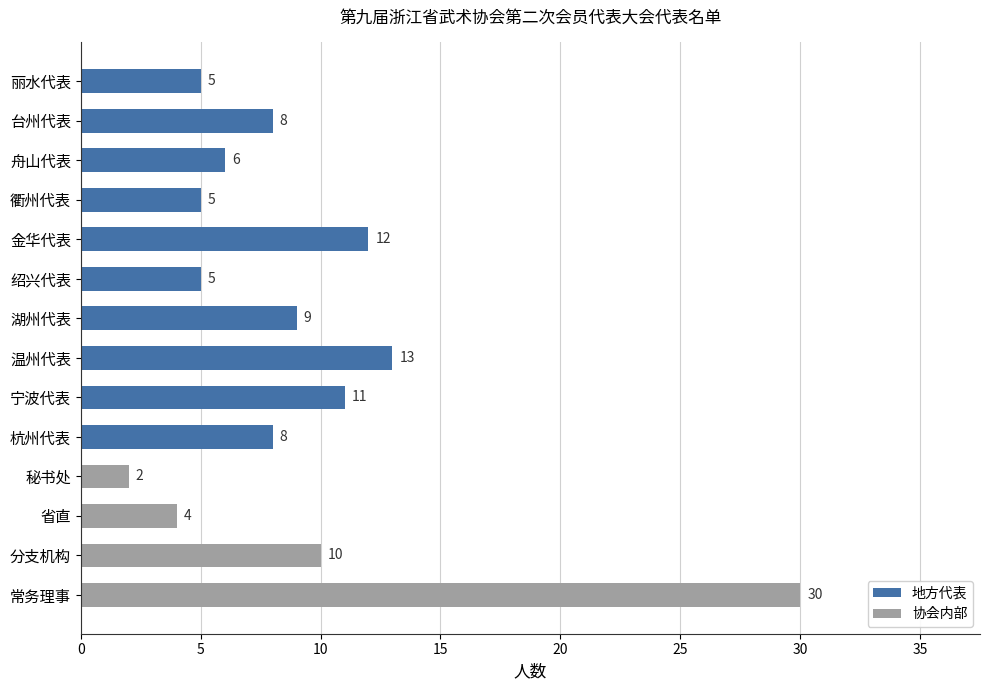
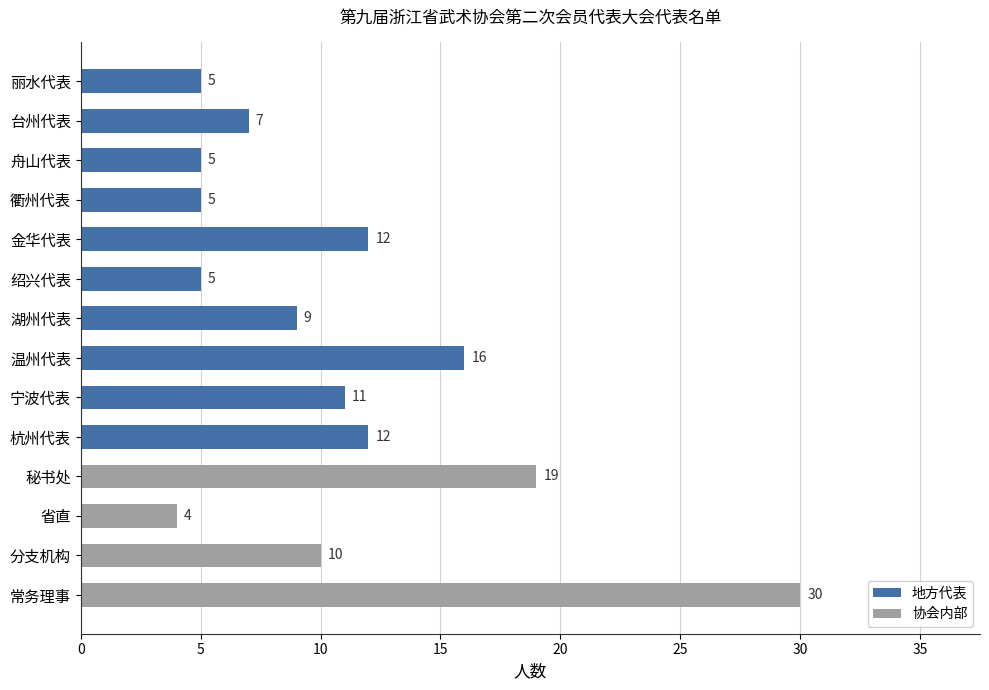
  {
    "丽水代表": 5,
-   "台州代表": 8,
-   "舟山代表": 6,
+   "台州代表": 7,
+   "舟山代表": 5,
    "衢州代表": 5,
    "金华代表": 12,
    "绍兴代表": 5,
    "湖州代表": 9,
-   "温州代表": 13,
+   "温州代表": 16,
    "宁波代表": 11,
-   "杭州代表": 8,
-   "秘书处": 2,
+   "杭州代表": 12,
+   "秘书处": 19,
    "省直": 4,
    "分支机构": 10,
    "常务理事": 30
  }
